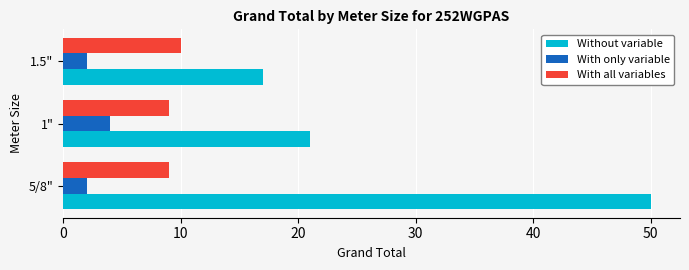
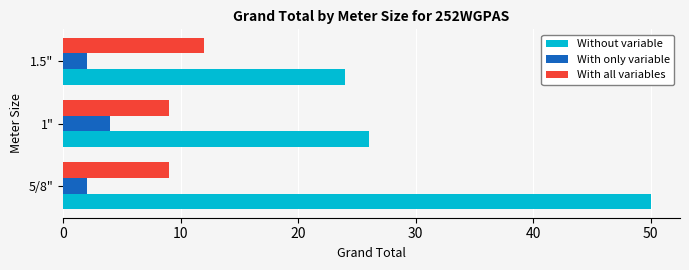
  {
    "Without variable": {
-     "1.5\"": 17,
-     "1\"": 21,
+     "1.5\"": 24,
+     "1\"": 26,
      "5/8\"": 50
    },
    "With only variable": {
      "1.5\"": 2,
      "1\"": 4,
      "5/8\"": 2
    },
    "With all variables": {
-     "1.5\"": 10,
+     "1.5\"": 12,
      "1\"": 9,
      "5/8\"": 9
    }
  }
